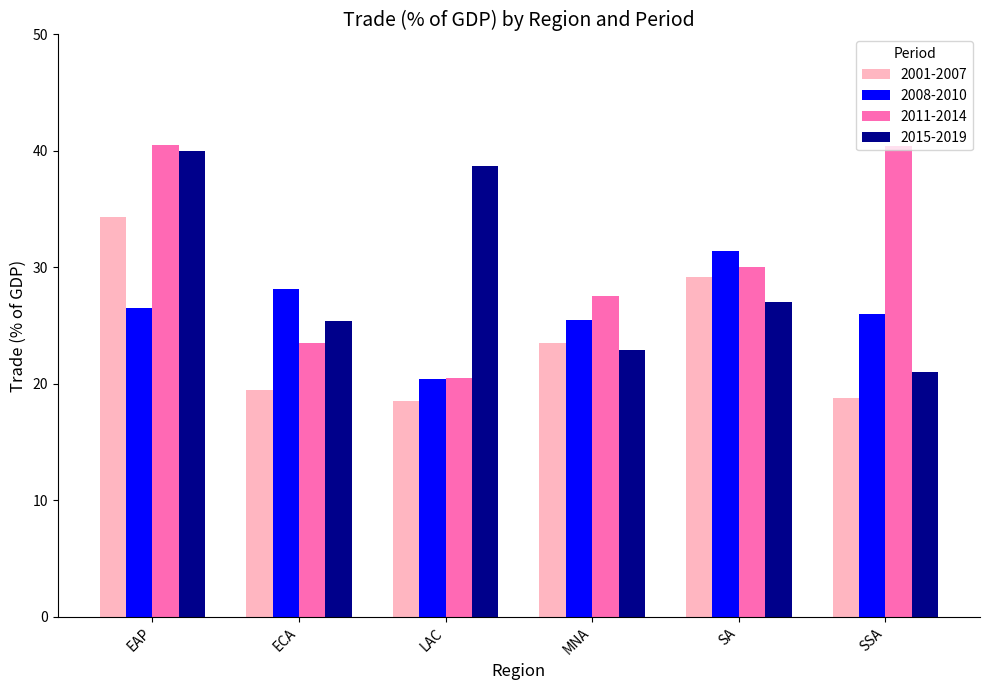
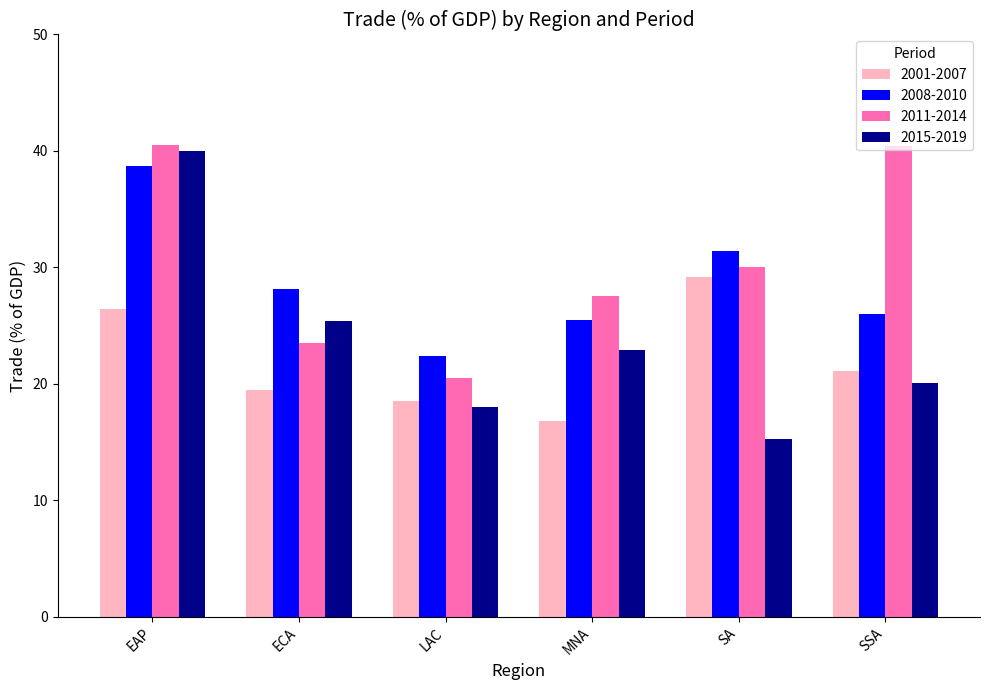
  {
    "2001-2007": {
-     "EAP": 34.3,
+     "EAP": 26.4,
      "ECA": 19.5,
      "LAC": 18.5,
-     "MNA": 23.5,
+     "MNA": 16.8,
      "SA": 29.2,
-     "SSA": 18.8
+     "SSA": 21.1
    },
    "2008-2010": {
-     "EAP": 26.5,
+     "EAP": 38.7,
      "ECA": 28.1,
-     "LAC": 20.4,
+     "LAC": 22.4,
      "MNA": 25.5,
      "SA": 31.4,
      "SSA": 26.0
    },
    "2011-2014": {
      "EAP": 40.5,
      "ECA": 23.5,
      "LAC": 20.5,
      "MNA": 27.5,
      "SA": 30.0
    },
    "2015-2019": {
      "EAP": 40.0,
      "ECA": 25.4,
-     "LAC": 38.7,
+     "LAC": 18.0,
      "MNA": 22.9,
-     "SA": 27.0,
-     "SSA": 21.0
+     "SA": 15.3,
+     "SSA": 20.1
    }
  }
